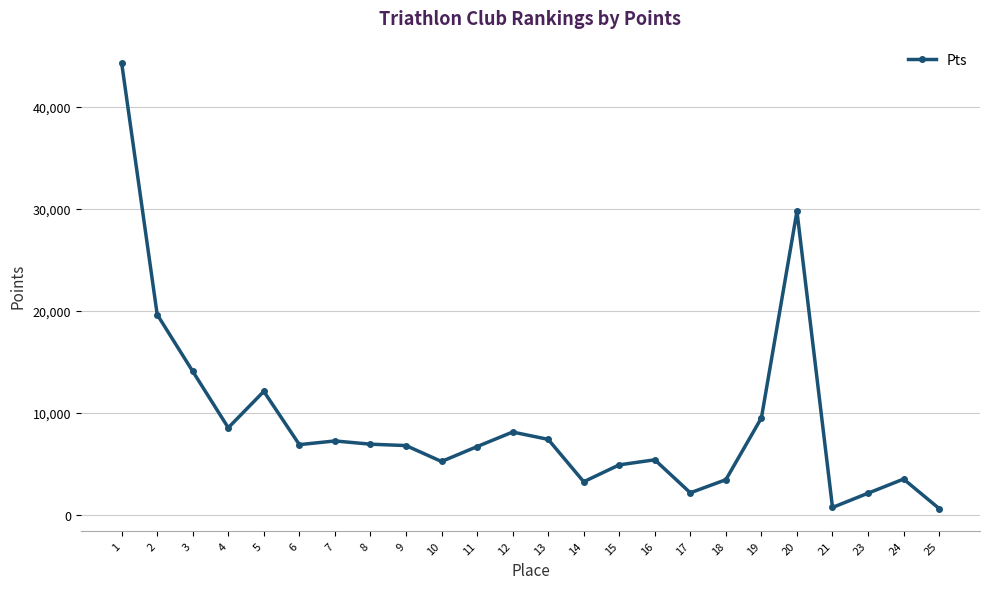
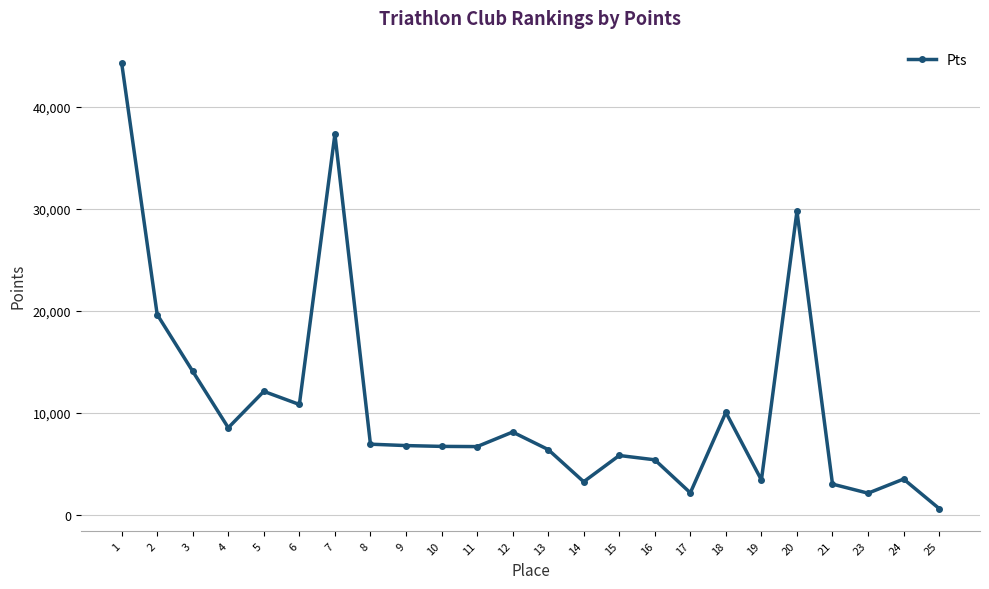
  {
    "1": "44,300",
    "2": "19,600",
    "3": "14,100",
    "4": "8,500",
    "5": "12,100",
-   "6": "6,900",
-   "7": "7,200",
+   "6": "10,800",
+   "7": "37,300",
    "8": "6,900",
    "9": "6,800",
-   "10": "5,200",
+   "10": "6,700",
    "11": "6,700",
    "12": "8,100",
-   "13": "7,400",
+   "13": "6,400",
    "14": "3,200",
-   "15": "4,900",
+   "15": "5,800",
    "16": "5,400",
    "17": "2,100",
-   "18": "3,400",
-   "19": "9,500",
+   "18": "10,000",
+   "19": "3,400",
    "20": "29,800",
-   "21": "700",
+   "21": "3,000",
    "23": "2,100",
    "24": "3,500",
    "25": "600"
  }
